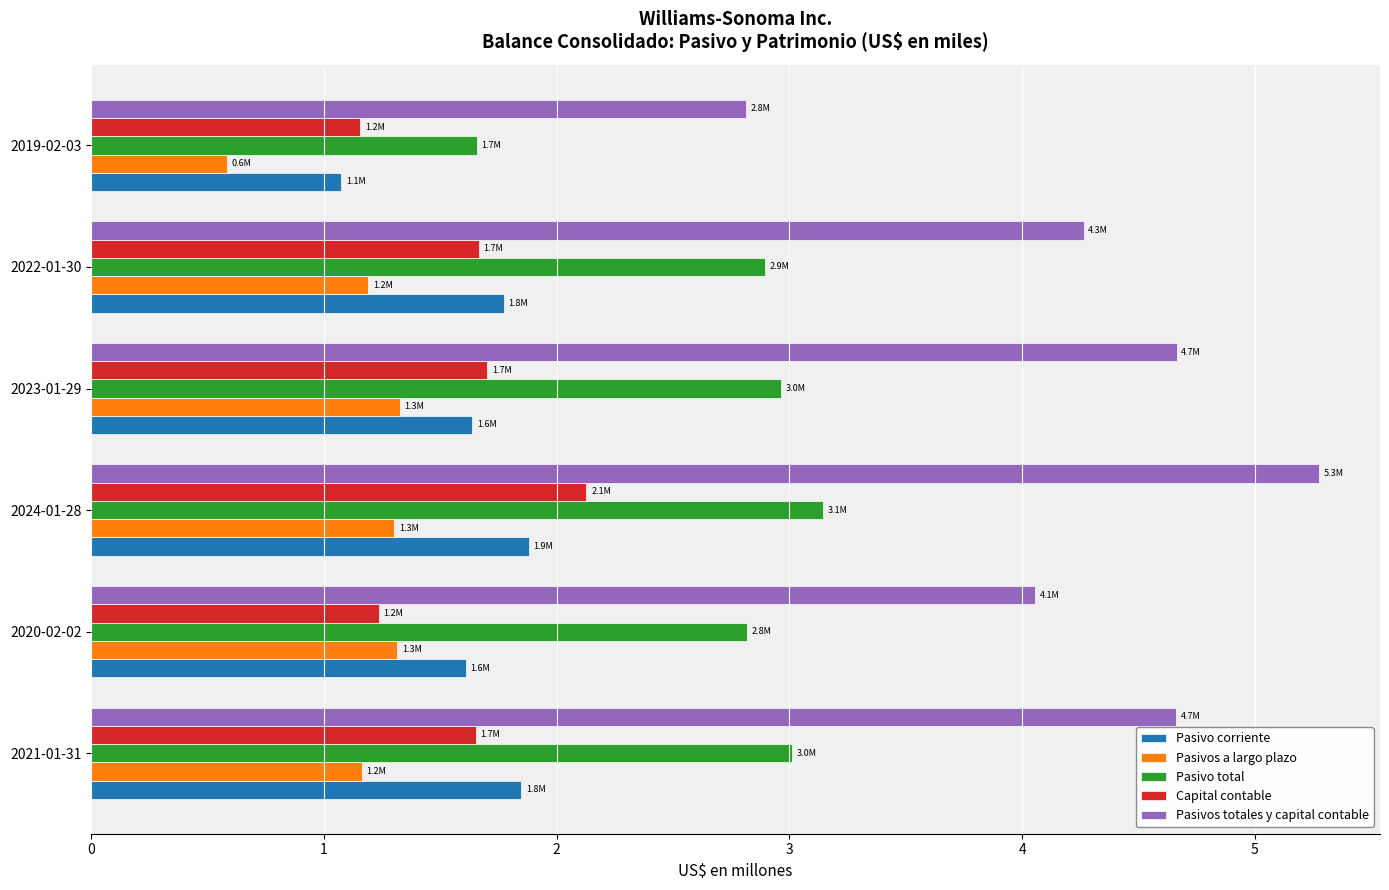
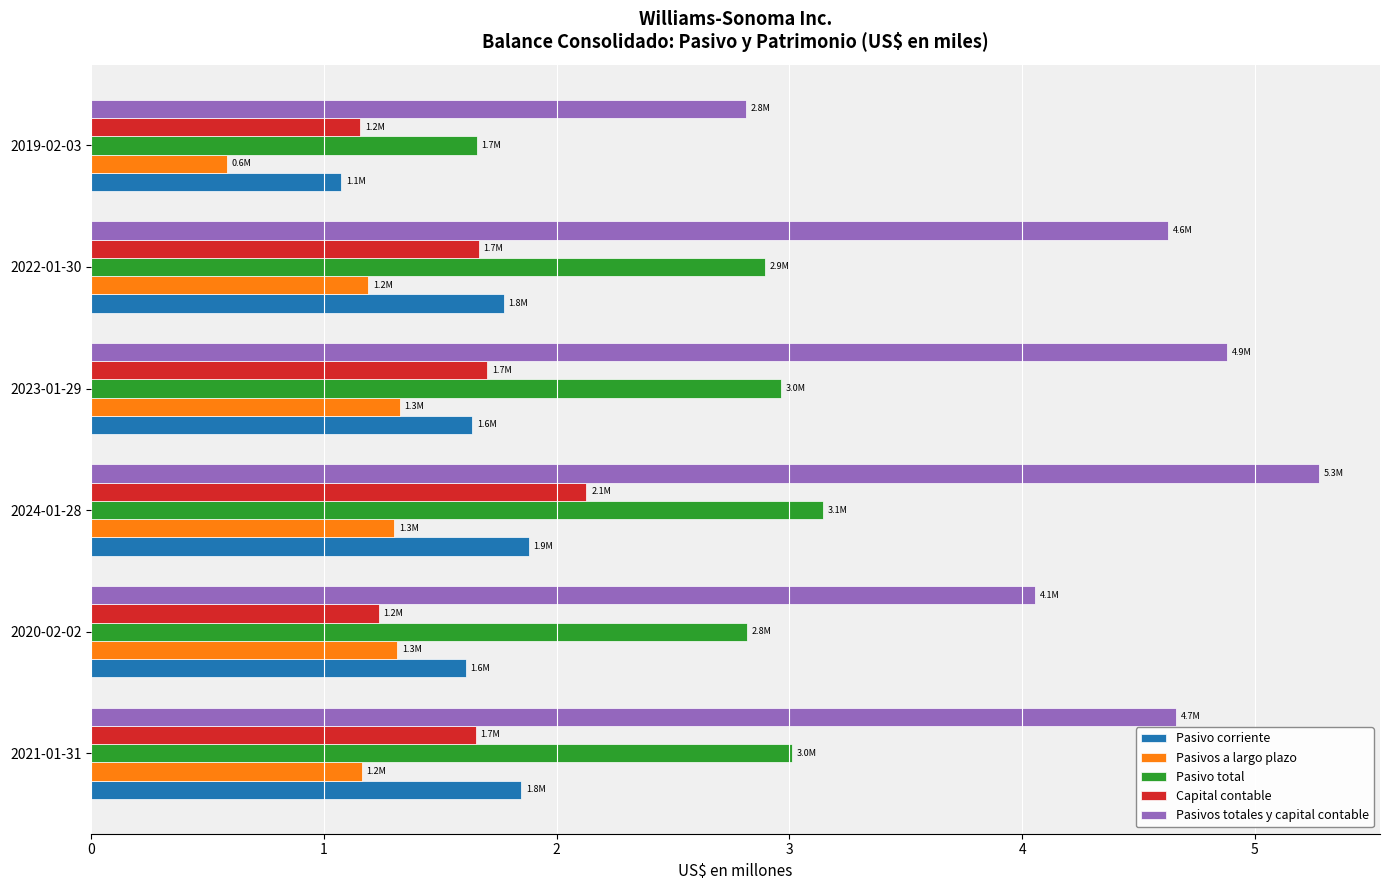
  {
    "Pasivo corriente": {
      "2019-02-03": "1.1M",
      "2022-01-30": "1.8M",
      "2023-01-29": "1.6M",
      "2024-01-28": "1.9M",
      "2020-02-02": "1.6M",
      "2021-01-31": "1.8M"
    },
    "Pasivos a largo plazo": {
      "2019-02-03": "0.6M",
      "2022-01-30": "1.2M",
      "2023-01-29": "1.3M",
      "2024-01-28": "1.3M",
      "2020-02-02": "1.3M",
      "2021-01-31": "1.2M"
    },
    "Pasivo total": {
      "2019-02-03": "1.7M",
      "2022-01-30": "2.9M",
      "2023-01-29": "3.0M",
      "2024-01-28": "3.1M",
      "2020-02-02": "2.8M",
      "2021-01-31": "3.0M"
    },
    "Capital contable": {
      "2019-02-03": "1.2M",
      "2022-01-30": "1.7M",
      "2023-01-29": "1.7M",
      "2024-01-28": "2.1M",
      "2020-02-02": "1.2M",
      "2021-01-31": "1.7M"
    },
    "Pasivos totales y capital contable": {
      "2019-02-03": "2.8M",
-     "2022-01-30": "4.3M",
-     "2023-01-29": "4.7M",
+     "2022-01-30": "4.6M",
+     "2023-01-29": "4.9M",
      "2024-01-28": "5.3M",
      "2020-02-02": "4.1M",
      "2021-01-31": "4.7M"
    }
  }
